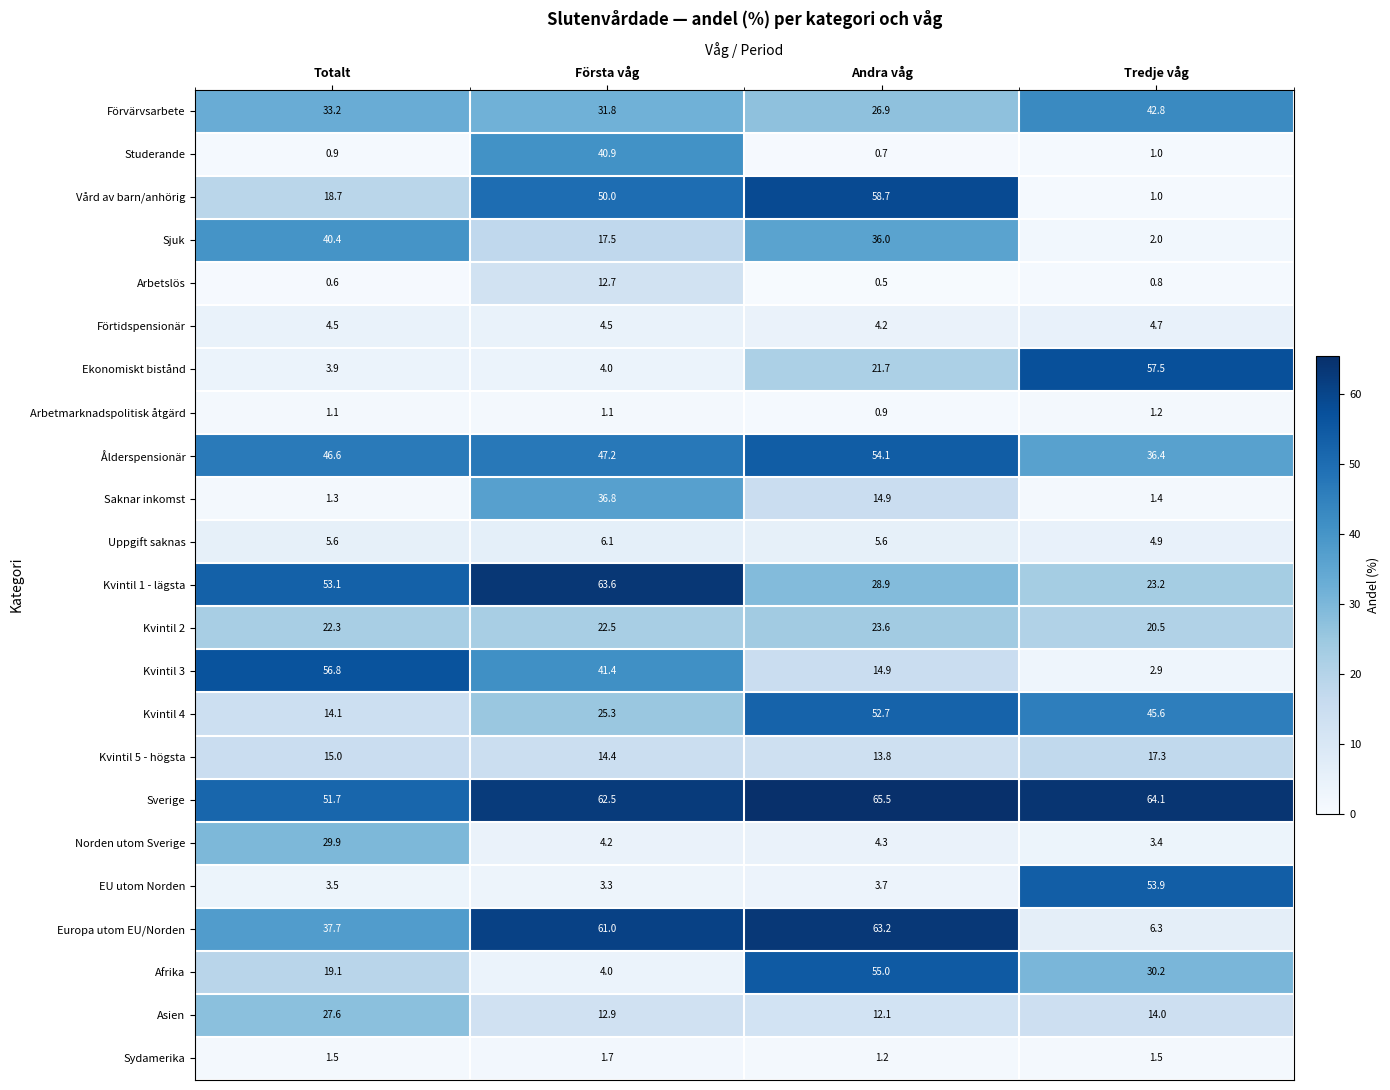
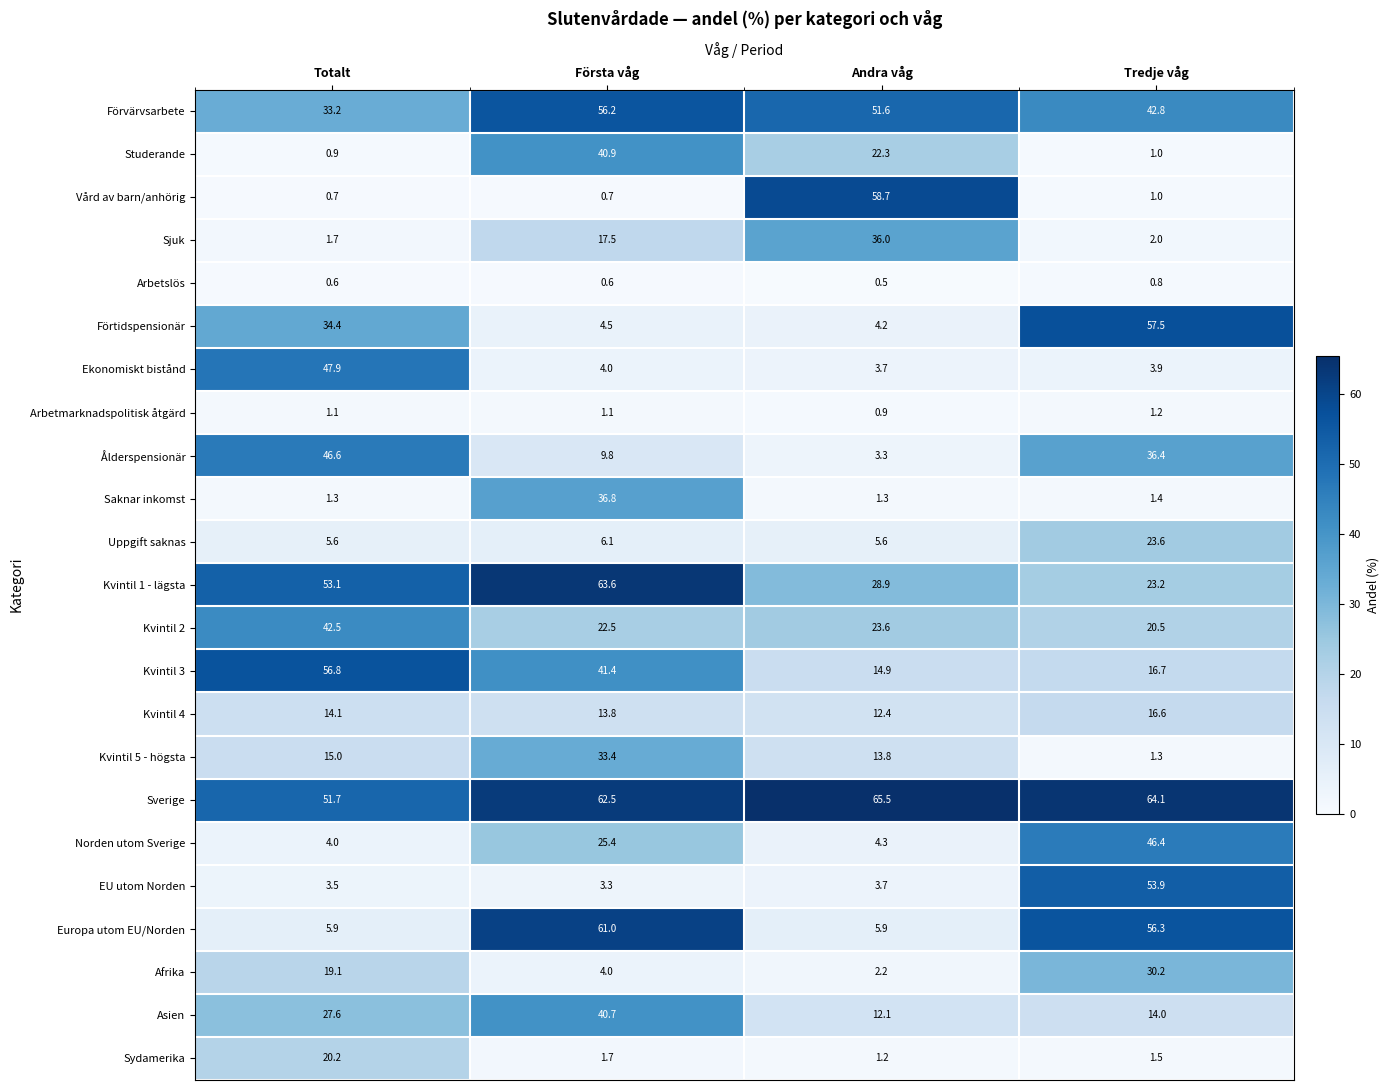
  {
    "Förvärvsarbete": {
      "Totalt": 33.2,
-     "Första våg": 31.8,
-     "Andra våg": 26.9,
+     "Första våg": 56.2,
+     "Andra våg": 51.6,
      "Tredje våg": 42.8
    },
    "Studerande": {
      "Totalt": 0.9,
      "Första våg": 40.9,
-     "Andra våg": 0.7,
+     "Andra våg": 22.3,
      "Tredje våg": 1.0
    },
    "Vård av barn/anhörig": {
-     "Totalt": 18.7,
-     "Första våg": 50.0,
+     "Totalt": 0.7,
+     "Första våg": 0.7,
      "Andra våg": 58.7,
      "Tredje våg": 1.0
    },
    "Sjuk": {
-     "Totalt": 40.4,
+     "Totalt": 1.7,
      "Första våg": 17.5,
      "Andra våg": 36.0,
      "Tredje våg": 2.0
    },
    "Arbetslös": {
      "Totalt": 0.6,
-     "Första våg": 12.7,
+     "Första våg": 0.6,
      "Andra våg": 0.5,
      "Tredje våg": 0.8
    },
    "Förtidspensionär": {
-     "Totalt": 4.5,
+     "Totalt": 34.4,
      "Första våg": 4.5,
      "Andra våg": 4.2,
-     "Tredje våg": 4.7
+     "Tredje våg": 57.5
    },
    "Ekonomiskt bistånd": {
-     "Totalt": 3.9,
+     "Totalt": 47.9,
      "Första våg": 4.0,
-     "Andra våg": 21.7,
-     "Tredje våg": 57.5
+     "Andra våg": 3.7,
+     "Tredje våg": 3.9
    },
    "Arbetmarknadspolitisk åtgärd": {
      "Totalt": 1.1,
      "Första våg": 1.1,
      "Andra våg": 0.9,
      "Tredje våg": 1.2
    },
    "Ålderspensionär": {
      "Totalt": 46.6,
-     "Första våg": 47.2,
-     "Andra våg": 54.1,
+     "Första våg": 9.8,
+     "Andra våg": 3.3,
      "Tredje våg": 36.4
    },
    "Saknar inkomst": {
      "Totalt": 1.3,
      "Första våg": 36.8,
-     "Andra våg": 14.9,
+     "Andra våg": 1.3,
      "Tredje våg": 1.4
    },
    "Uppgift saknas": {
      "Totalt": 5.6,
      "Första våg": 6.1,
      "Andra våg": 5.6,
-     "Tredje våg": 4.9
+     "Tredje våg": 23.6
    },
    "Kvintil 1 - lägsta": {
      "Totalt": 53.1,
      "Första våg": 63.6,
      "Andra våg": 28.9,
      "Tredje våg": 23.2
    },
    "Kvintil 2": {
-     "Totalt": 22.3,
+     "Totalt": 42.5,
      "Första våg": 22.5,
      "Andra våg": 23.6,
      "Tredje våg": 20.5
    },
    "Kvintil 3": {
      "Totalt": 56.8,
      "Första våg": 41.4,
      "Andra våg": 14.9,
-     "Tredje våg": 2.9
+     "Tredje våg": 16.7
    },
    "Kvintil 4": {
      "Totalt": 14.1,
-     "Första våg": 25.3,
-     "Andra våg": 52.7,
-     "Tredje våg": 45.6
+     "Första våg": 13.8,
+     "Andra våg": 12.4,
+     "Tredje våg": 16.6
    },
    "Kvintil 5 - högsta": {
      "Totalt": 15.0,
-     "Första våg": 14.4,
+     "Första våg": 33.4,
      "Andra våg": 13.8,
-     "Tredje våg": 17.3
+     "Tredje våg": 1.3
    },
    "Sverige": {
      "Totalt": 51.7,
      "Första våg": 62.5,
      "Andra våg": 65.5,
      "Tredje våg": 64.1
    },
    "Norden utom Sverige": {
-     "Totalt": 29.9,
-     "Första våg": 4.2,
+     "Totalt": 4.0,
+     "Första våg": 25.4,
      "Andra våg": 4.3,
-     "Tredje våg": 3.4
+     "Tredje våg": 46.4
    },
    "EU utom Norden": {
      "Totalt": 3.5,
      "Första våg": 3.3,
      "Andra våg": 3.7,
      "Tredje våg": 53.9
    },
    "Europa utom EU/Norden": {
-     "Totalt": 37.7,
+     "Totalt": 5.9,
      "Första våg": 61.0,
-     "Andra våg": 63.2,
-     "Tredje våg": 6.3
+     "Andra våg": 5.9,
+     "Tredje våg": 56.3
    },
    "Afrika": {
      "Totalt": 19.1,
      "Första våg": 4.0,
-     "Andra våg": 55.0,
+     "Andra våg": 2.2,
      "Tredje våg": 30.2
    },
    "Asien": {
      "Totalt": 27.6,
-     "Första våg": 12.9,
+     "Första våg": 40.7,
      "Andra våg": 12.1,
      "Tredje våg": 14.0
    },
    "Sydamerika": {
-     "Totalt": 1.5,
+     "Totalt": 20.2,
      "Första våg": 1.7,
      "Andra våg": 1.2,
      "Tredje våg": 1.5
    }
  }
